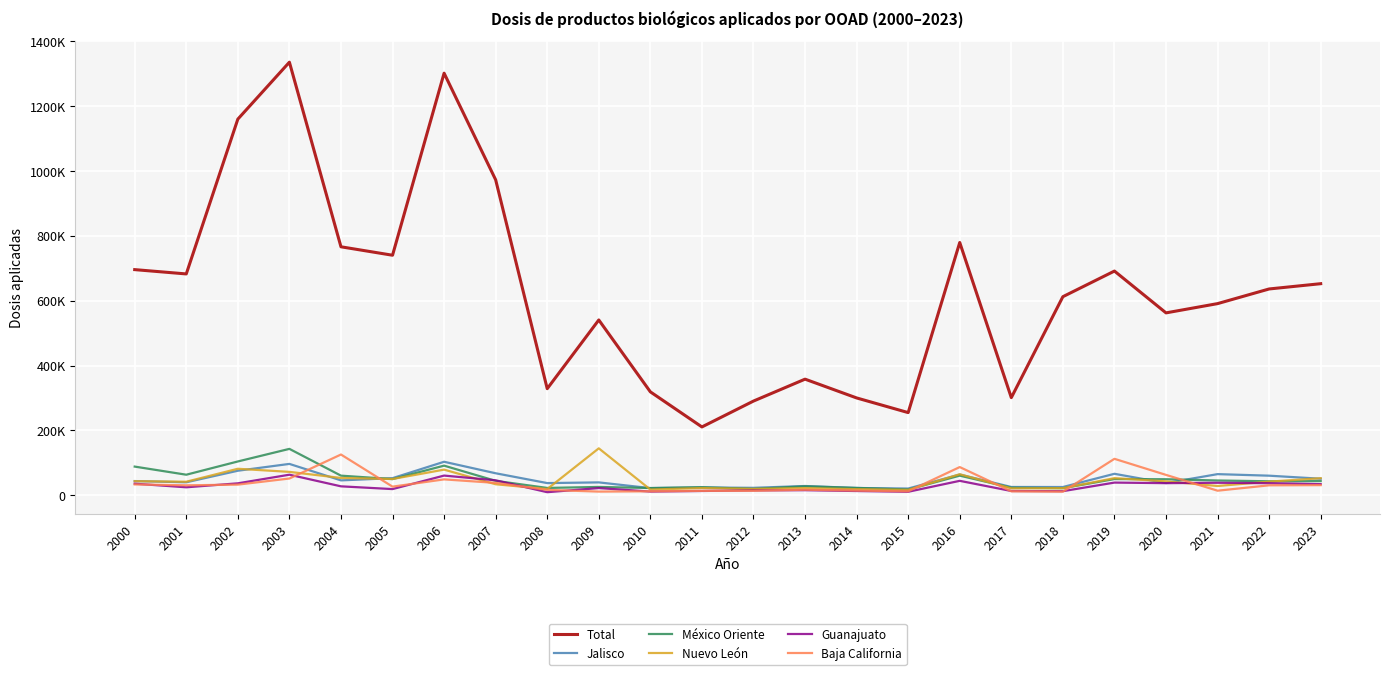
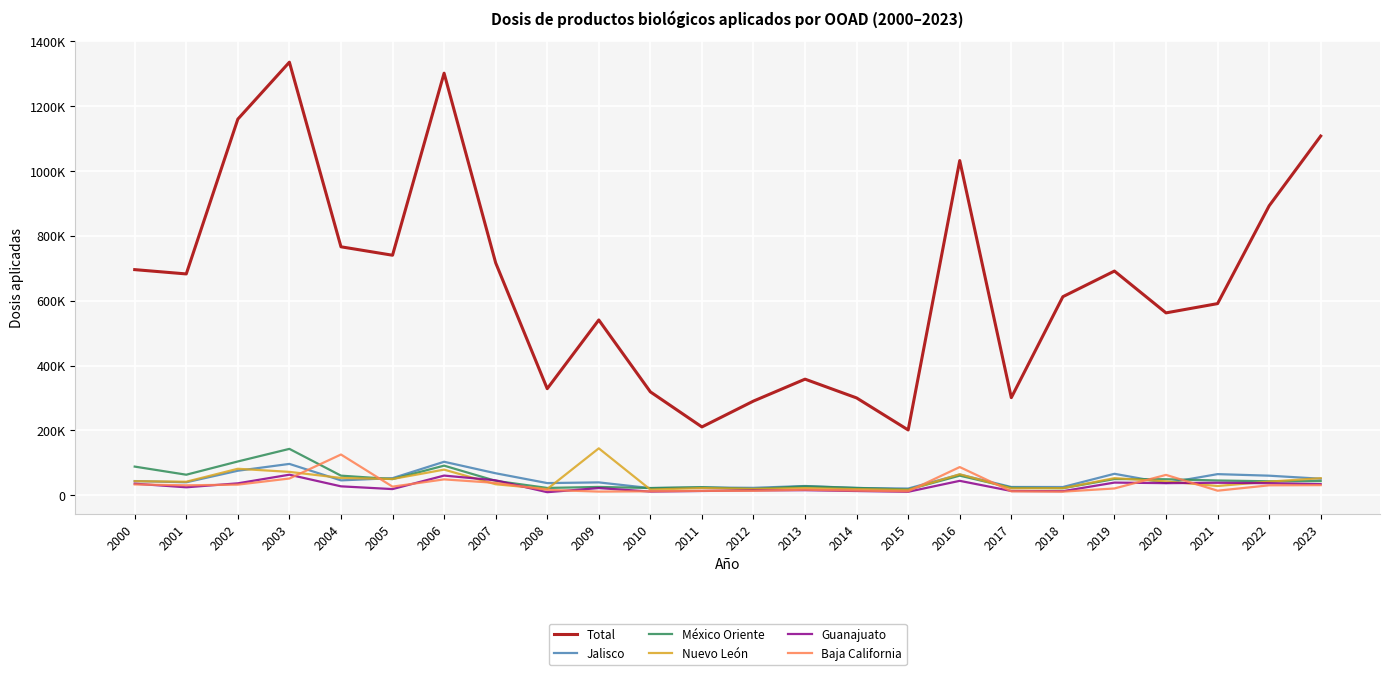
  {
    "Total": {
      "2000": 700000,
      "2001": 680000,
      "2002": 1160000,
      "2003": 1340000,
      "2004": 770000,
      "2005": 740000,
      "2006": 1300000,
-     "2007": 970000,
+     "2007": 720000,
      "2008": 330000,
      "2009": 540000,
      "2010": 320000,
      "2011": 210000,
      "2012": 290000,
      "2013": 360000,
      "2014": 300000,
-     "2015": 250000,
-     "2016": 780000,
+     "2015": 200000,
+     "2016": 1030000,
      "2017": 300000,
      "2018": 610000,
      "2019": 690000,
      "2020": 560000,
      "2021": 590000,
-     "2022": 640000,
-     "2023": 650000
+     "2022": 890000,
+     "2023": 1110000
    },
    "Jalisco": {
      "2003": 100000,
      "2006": 100000,
      "2007": 70000,
      "2008": 40000,
      "2009": 40000,
      "2019": 70000,
      "2021": 70000,
      "2022": 60000
    },
    "México Oriente": {
      "2000": 90000,
      "2001": 60000,
      "2002": 100000,
      "2003": 140000,
      "2006": 90000
    },
    "Nuevo León": {
      "2003": 70000,
      "2006": 80000,
      "2009": 140000,
      "2021": 30000
    },
    "Guanajuato": {
      "2003": 60000,
      "2004": 30000,
      "2006": 60000,
      "2016": 40000,
      "2019": 40000
    },
    "Baja California": {
      "2003": 50000,
      "2004": 130000,
      "2006": 50000,
      "2009": 10000,
      "2016": 90000,
-     "2019": 110000,
+     "2019": 20000,
      "2020": 60000,
      "2021": 10000
    }
  }
